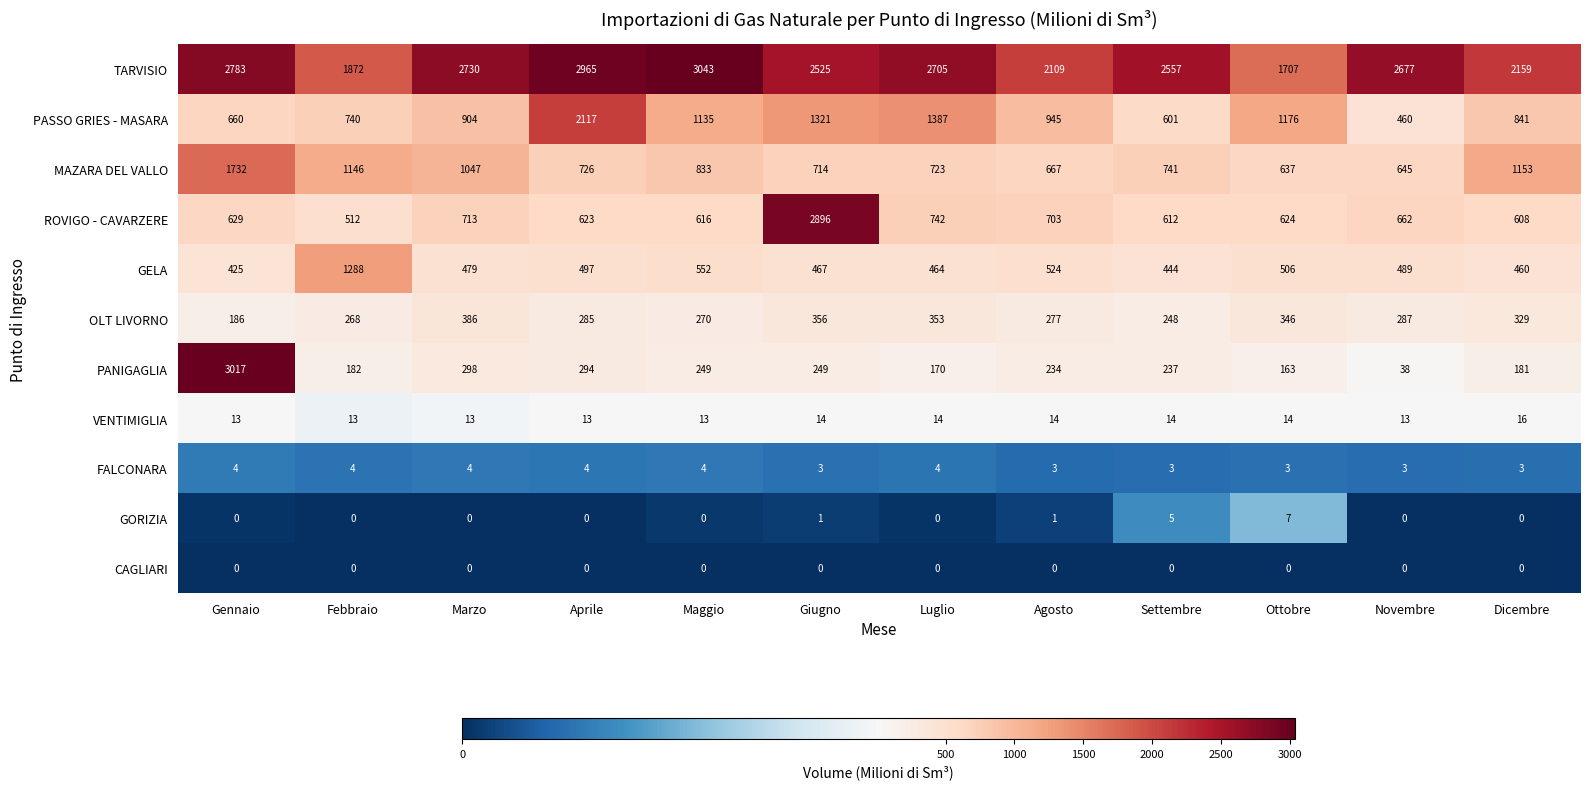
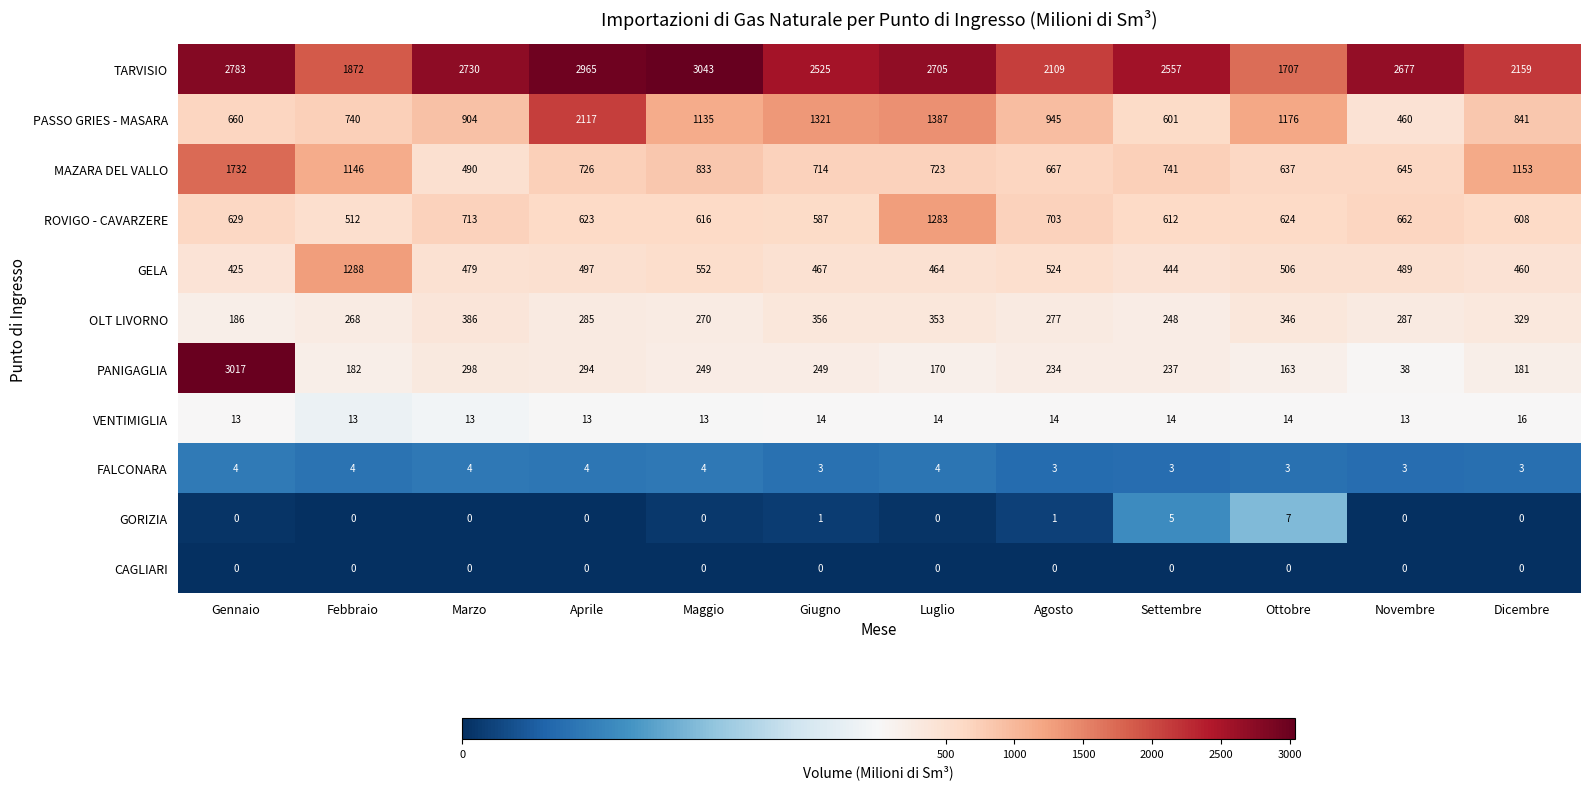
  {
    "TARVISIO": {
      "Gennaio": 2783,
      "Febbraio": 1872,
      "Marzo": 2730,
      "Aprile": 2965,
      "Maggio": 3043,
      "Giugno": 2525,
      "Luglio": 2705,
      "Agosto": 2109,
      "Settembre": 2557,
      "Ottobre": 1707,
      "Novembre": 2677,
      "Dicembre": 2159
    },
    "PASSO GRIES - MASARA": {
      "Gennaio": 660,
      "Febbraio": 740,
      "Marzo": 904,
      "Aprile": 2117,
      "Maggio": 1135,
      "Giugno": 1321,
      "Luglio": 1387,
      "Agosto": 945,
      "Settembre": 601,
      "Ottobre": 1176,
      "Novembre": 460,
      "Dicembre": 841
    },
    "MAZARA DEL VALLO": {
      "Gennaio": 1732,
      "Febbraio": 1146,
-     "Marzo": 1047,
+     "Marzo": 490,
      "Aprile": 726,
      "Maggio": 833,
      "Giugno": 714,
      "Luglio": 723,
      "Agosto": 667,
      "Settembre": 741,
      "Ottobre": 637,
      "Novembre": 645,
      "Dicembre": 1153
    },
    "ROVIGO - CAVARZERE": {
      "Gennaio": 629,
      "Febbraio": 512,
      "Marzo": 713,
      "Aprile": 623,
      "Maggio": 616,
-     "Giugno": 2896,
-     "Luglio": 742,
+     "Giugno": 587,
+     "Luglio": 1283,
      "Agosto": 703,
      "Settembre": 612,
      "Ottobre": 624,
      "Novembre": 662,
      "Dicembre": 608
    },
    "GELA": {
      "Gennaio": 425,
      "Febbraio": 1288,
      "Marzo": 479,
      "Aprile": 497,
      "Maggio": 552,
      "Giugno": 467,
      "Luglio": 464,
      "Agosto": 524,
      "Settembre": 444,
      "Ottobre": 506,
      "Novembre": 489,
      "Dicembre": 460
    },
    "OLT LIVORNO": {
      "Gennaio": 186,
      "Febbraio": 268,
      "Marzo": 386,
      "Aprile": 285,
      "Maggio": 270,
      "Giugno": 356,
      "Luglio": 353,
      "Agosto": 277,
      "Settembre": 248,
      "Ottobre": 346,
      "Novembre": 287,
      "Dicembre": 329
    },
    "PANIGAGLIA": {
      "Gennaio": 3017,
      "Febbraio": 182,
      "Marzo": 298,
      "Aprile": 294,
      "Maggio": 249,
      "Giugno": 249,
      "Luglio": 170,
      "Agosto": 234,
      "Settembre": 237,
      "Ottobre": 163,
      "Novembre": 38,
      "Dicembre": 181
    },
    "VENTIMIGLIA": {
      "Gennaio": 13,
      "Febbraio": 13,
      "Marzo": 13,
      "Aprile": 13,
      "Maggio": 13,
      "Giugno": 14,
      "Luglio": 14,
      "Agosto": 14,
      "Settembre": 14,
      "Ottobre": 14,
      "Novembre": 13,
      "Dicembre": 16
    },
    "FALCONARA": {
      "Gennaio": 4,
      "Febbraio": 4,
      "Marzo": 4,
      "Aprile": 4,
      "Maggio": 4,
      "Giugno": 3,
      "Luglio": 4,
      "Agosto": 3,
      "Settembre": 3,
      "Ottobre": 3,
      "Novembre": 3,
      "Dicembre": 3
    },
    "GORIZIA": {
      "Gennaio": 0,
      "Febbraio": 0,
      "Marzo": 0,
      "Aprile": 0,
      "Maggio": 0,
      "Giugno": 1,
      "Luglio": 0,
      "Agosto": 1,
      "Settembre": 5,
      "Ottobre": 7,
      "Novembre": 0,
      "Dicembre": 0
    },
    "CAGLIARI": {
      "Gennaio": 0,
      "Febbraio": 0,
      "Marzo": 0,
      "Aprile": 0,
      "Maggio": 0,
      "Giugno": 0,
      "Luglio": 0,
      "Agosto": 0,
      "Settembre": 0,
      "Ottobre": 0,
      "Novembre": 0,
      "Dicembre": 0
    }
  }
